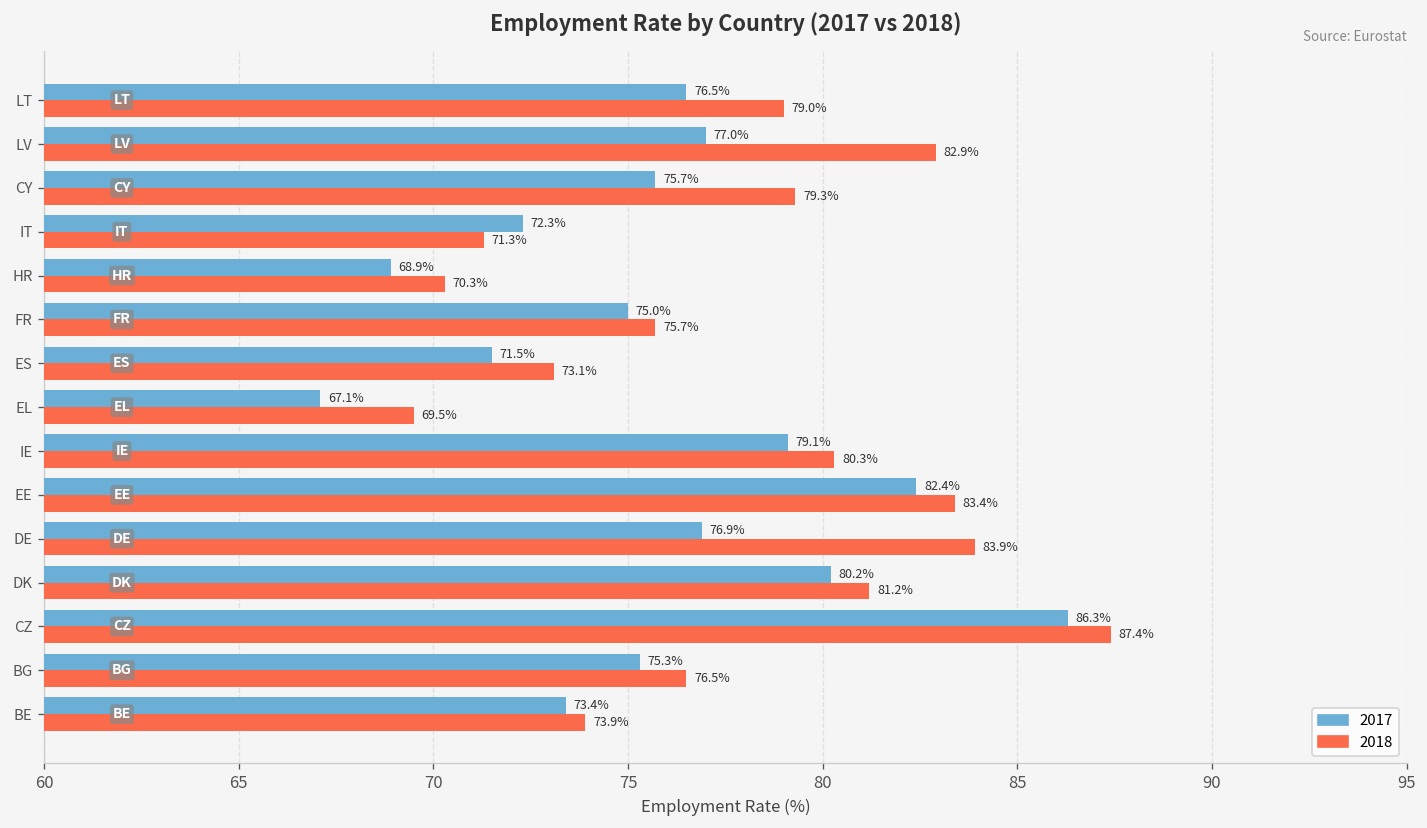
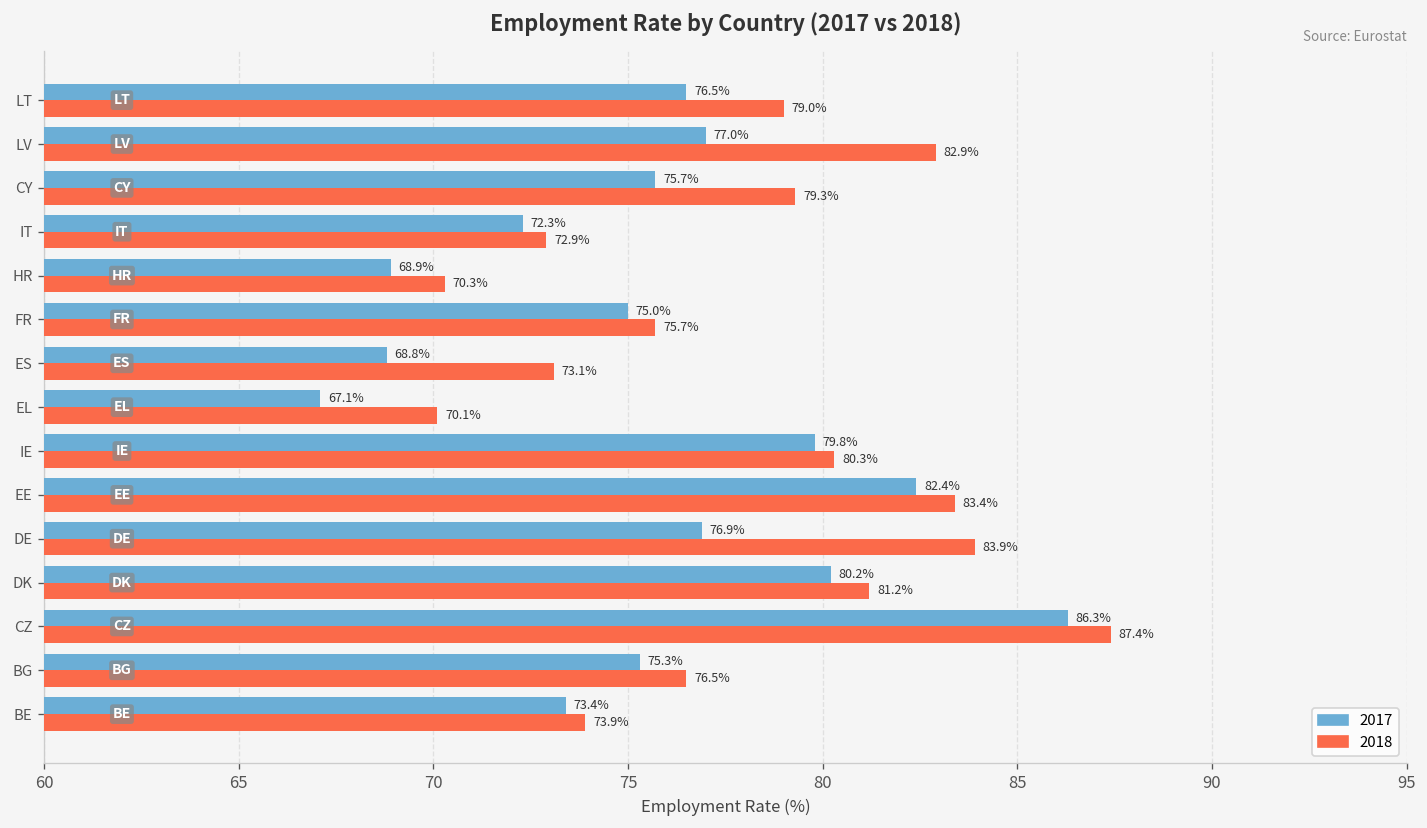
  {
    "2017": {
      "LT": "76.5%",
      "LV": "77.0%",
      "CY": "75.7%",
      "IT": "72.3%",
      "HR": "68.9%",
      "FR": "75.0%",
-     "ES": "71.5%",
+     "ES": "68.8%",
      "EL": "67.1%",
-     "IE": "79.1%",
+     "IE": "79.8%",
      "EE": "82.4%",
      "DE": "76.9%",
      "DK": "80.2%",
      "CZ": "86.3%",
      "BG": "75.3%",
      "BE": "73.4%"
    },
    "2018": {
      "LT": "79.0%",
      "LV": "82.9%",
      "CY": "79.3%",
-     "IT": "71.3%",
+     "IT": "72.9%",
      "HR": "70.3%",
      "FR": "75.7%",
      "ES": "73.1%",
-     "EL": "69.5%",
+     "EL": "70.1%",
      "IE": "80.3%",
      "EE": "83.4%",
      "DE": "83.9%",
      "DK": "81.2%",
      "CZ": "87.4%",
      "BG": "76.5%",
      "BE": "73.9%"
    }
  }
